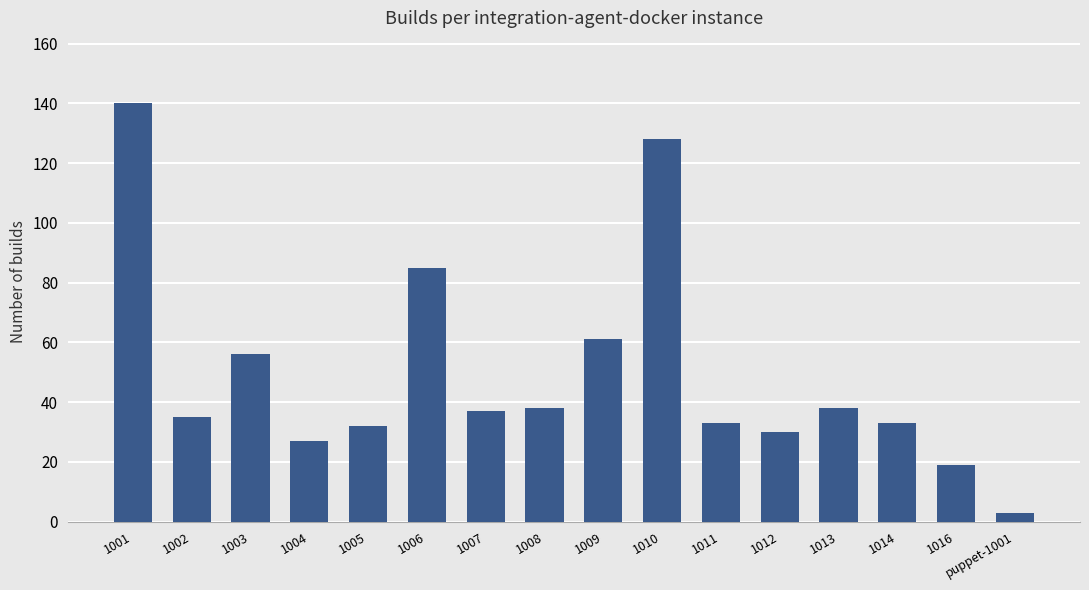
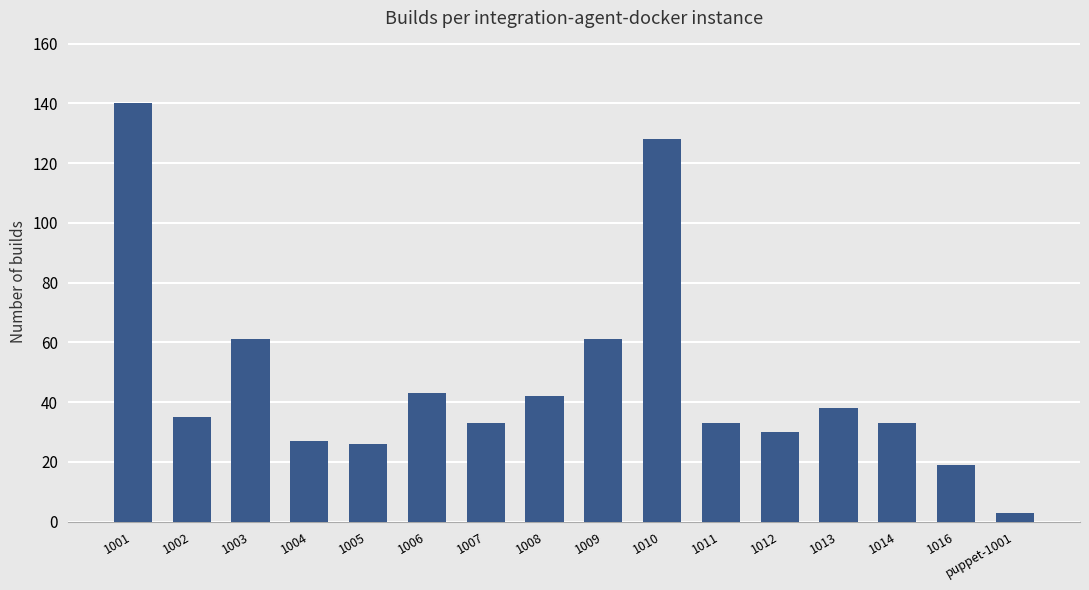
  {
    "1001": 140,
    "1002": 35,
-   "1003": 56,
+   "1003": 61,
    "1004": 27,
-   "1005": 32,
-   "1006": 85,
-   "1007": 37,
-   "1008": 38,
+   "1005": 26,
+   "1006": 43,
+   "1007": 33,
+   "1008": 42,
    "1009": 61,
    "1010": 128,
    "1011": 33,
    "1012": 30,
    "1013": 38,
    "1014": 33,
    "1016": 19,
    "puppet-1001": 3
  }
